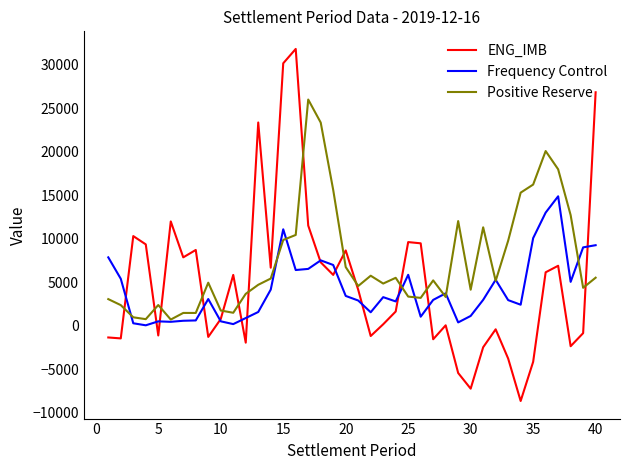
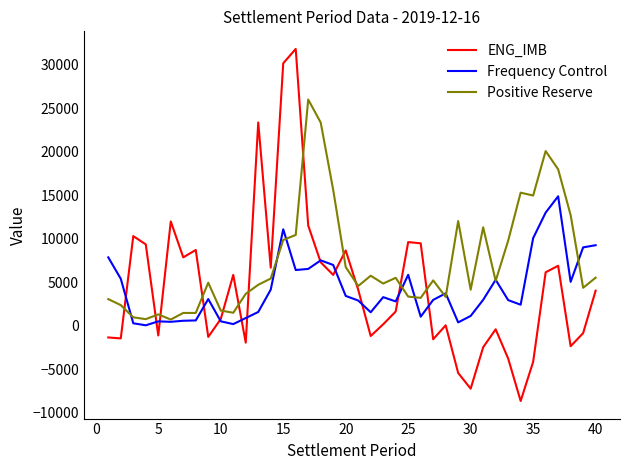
  {
    "ENG_IMB": {
      "5": -1000,
      "15": 30000,
      "20": 9000,
      "25": 10000,
      "30": -7000,
      "35": -4000,
-     "40": 27000
+     "40": 4000
    },
    "Frequency Control": {
      "5": 1000,
      "15": 11000,
      "20": 3000,
      "25": 6000,
      "30": 1000,
      "35": 10000,
      "40": 9000
    },
    "Positive Reserve": {
-     "5": 2000,
+     "5": 1000,
      "10": 2000,
      "15": 10000,
      "20": 7000,
      "25": 3000,
      "30": 4000,
-     "35": 16000,
+     "35": 15000,
      "40": 6000
    }
  }
